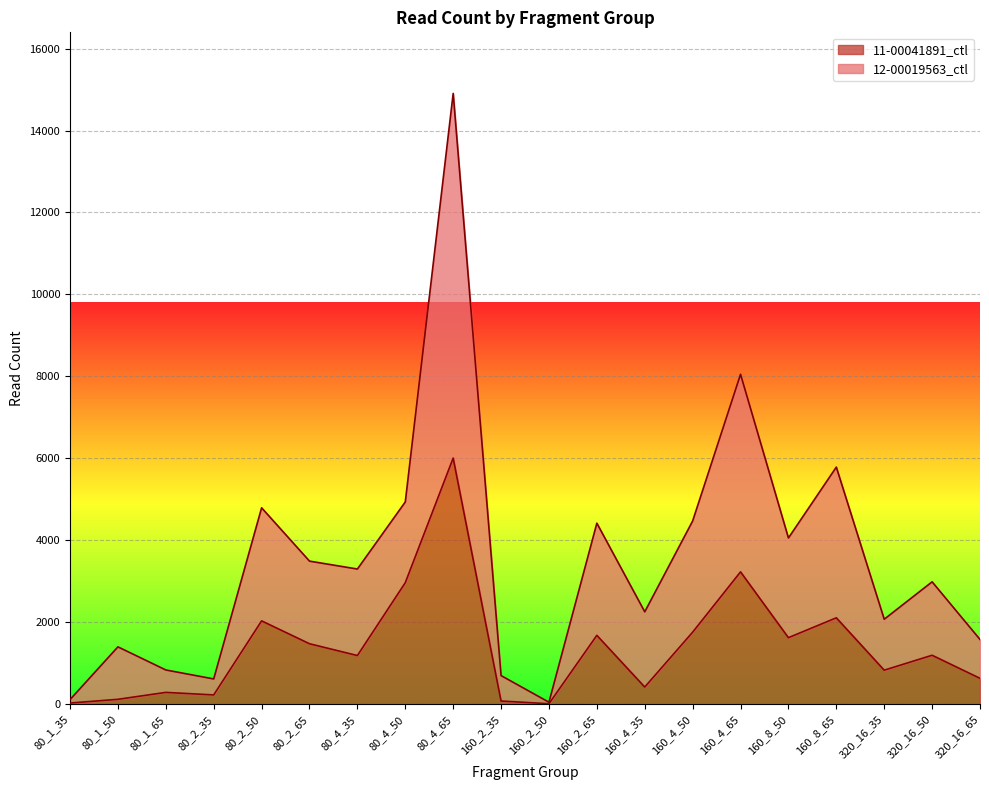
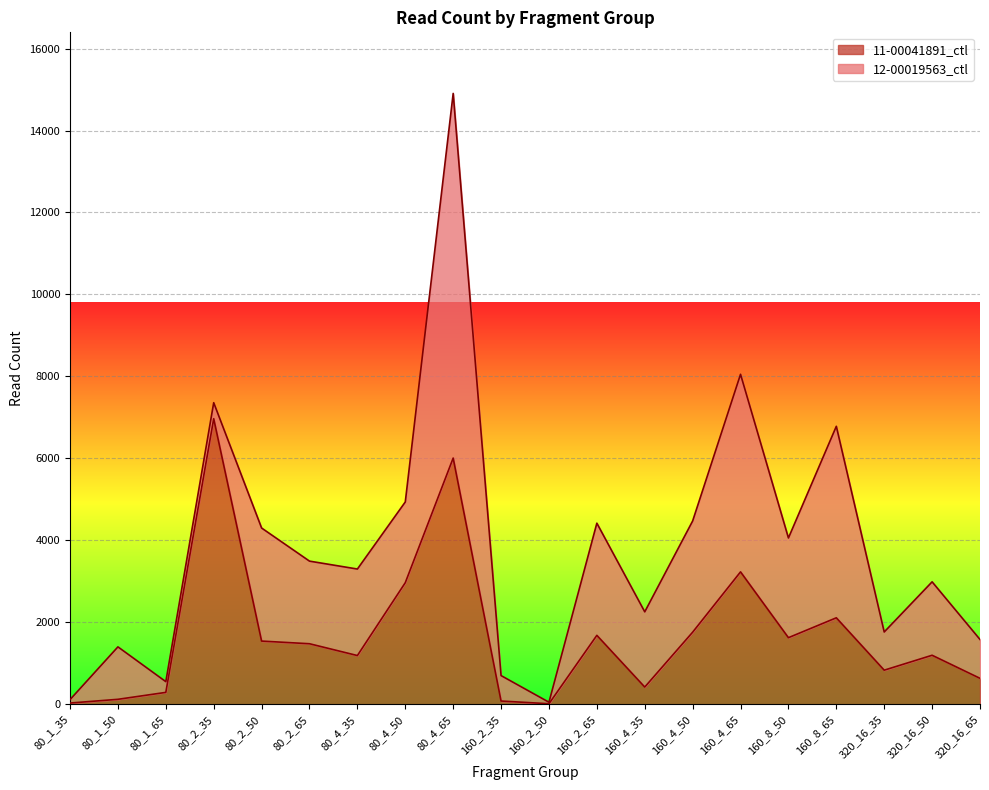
  {
    "11-00041891_ctl": {
      "80_1_35": 0,
      "80_1_50": 100,
      "80_1_65": 300,
-     "80_2_35": 200,
-     "80_2_50": 2000,
+     "80_2_35": 7000,
+     "80_2_50": 1500,
      "80_2_65": 1500,
      "80_4_35": 1200,
      "80_4_50": 3000,
      "80_4_65": 6000,
      "160_2_35": 100,
      "160_2_65": 1700,
      "160_4_35": 400,
      "160_4_50": 1800,
      "160_4_65": 3200,
      "160_8_50": 1600,
      "160_8_65": 2100,
      "320_16_35": 800,
      "320_16_50": 1200,
      "320_16_65": 600
    },
    "12-00019563_ctl": {
      "80_1_35": 100,
      "80_1_50": 1300,
-     "80_1_65": 500,
+     "80_1_65": 300,
      "80_2_35": 400,
      "80_2_50": 2800,
      "80_2_65": 2000,
      "80_4_35": 2100,
      "80_4_50": 2000,
      "80_4_65": 8900,
      "160_2_35": 600,
      "160_2_65": 2700,
      "160_4_35": 1800,
      "160_4_50": 2700,
      "160_4_65": 4800,
      "160_8_50": 2400,
-     "160_8_65": 3700,
-     "320_16_35": 1200,
+     "160_8_65": 4700,
+     "320_16_35": 900,
      "320_16_50": 1800,
      "320_16_65": 900
    }
  }
